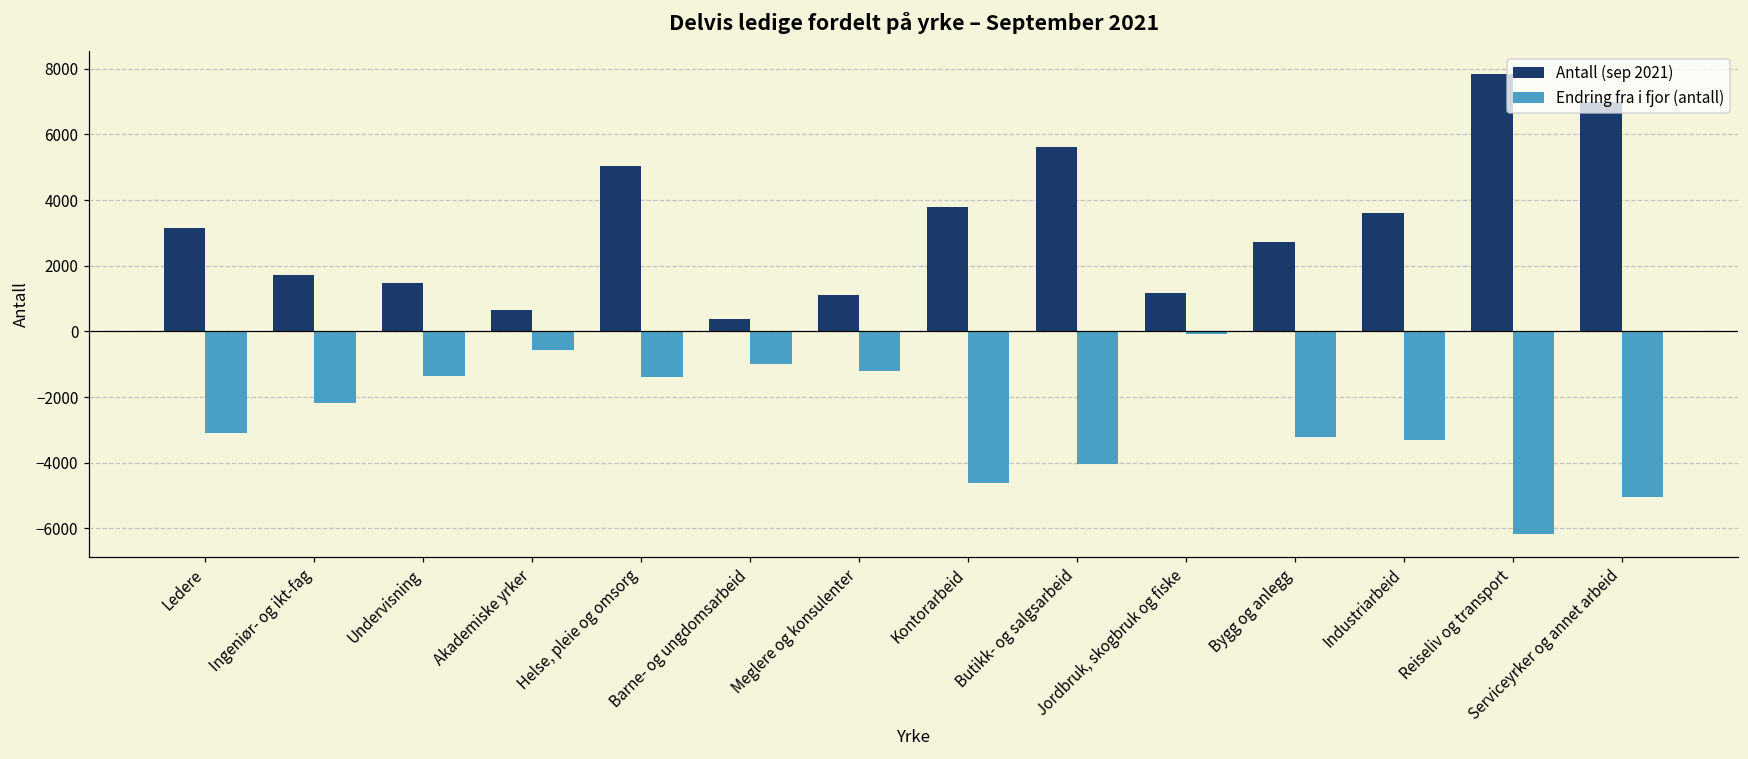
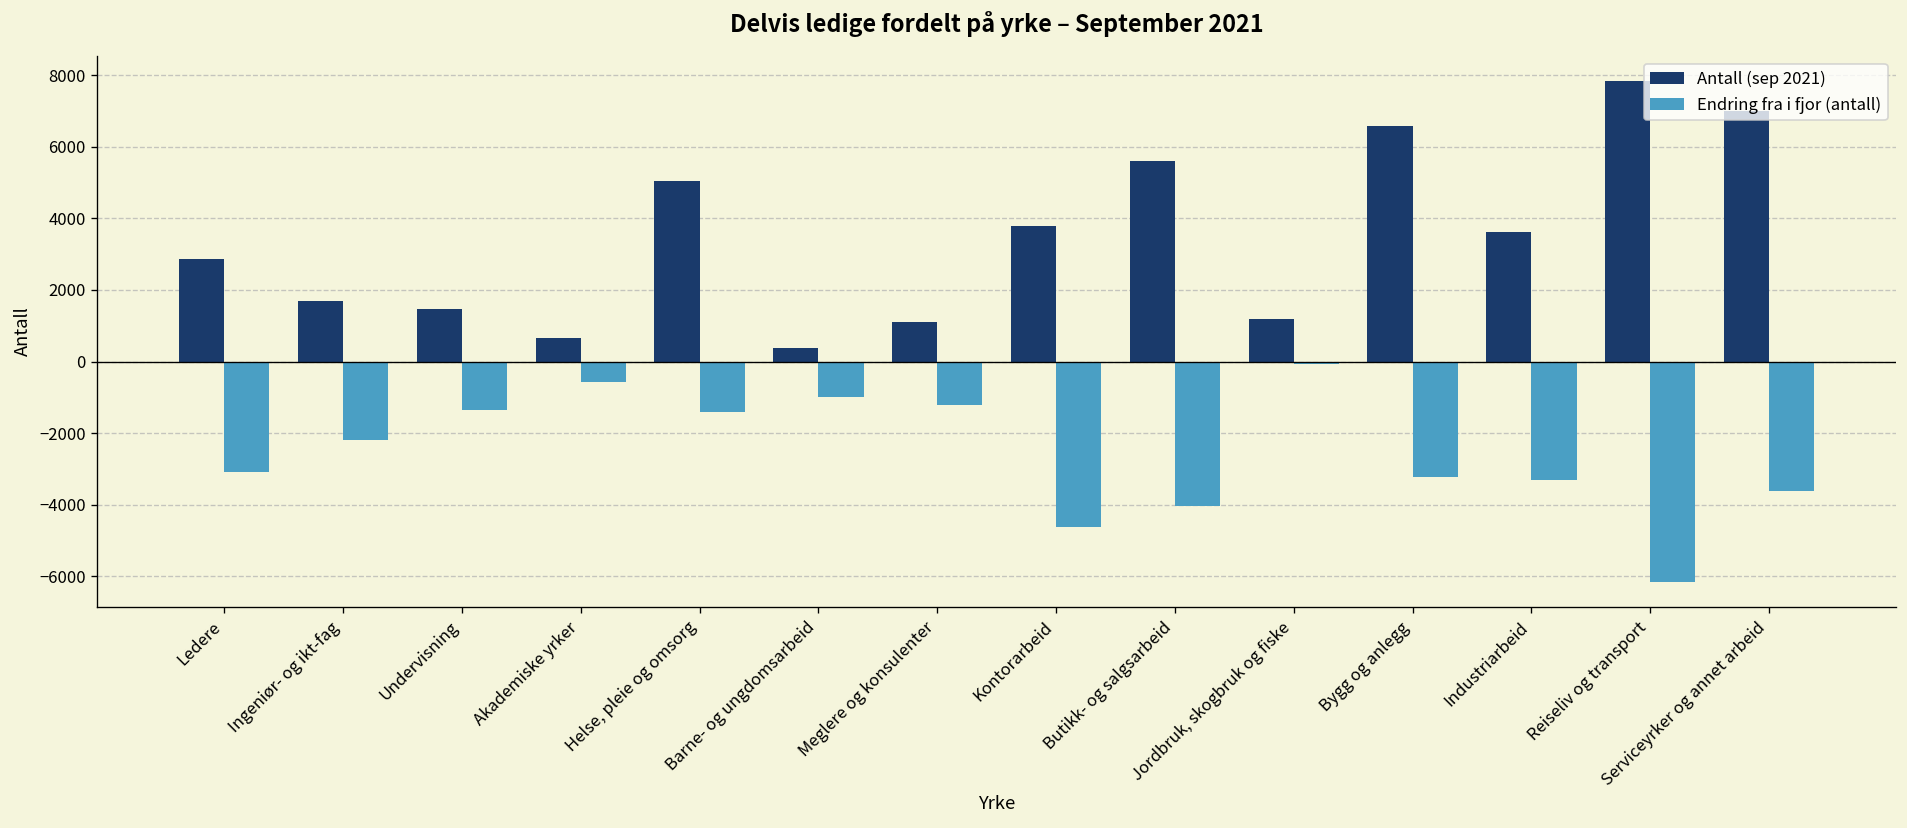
  {
    "Antall (sep 2021)": {
-     "Ledere": 3100,
+     "Ledere": 2900,
      "Ingeniør- og ikt-fag": 1700,
      "Undervisning": 1500,
      "Akademiske yrker": 700,
      "Helse, pleie og omsorg": 5000,
      "Barne- og ungdomsarbeid": 400,
      "Meglere og konsulenter": 1100,
      "Kontorarbeid": 3800,
      "Butikk- og salgsarbeid": 5600,
      "Jordbruk, skogbruk og fiske": 1200,
-     "Bygg og anlegg": 2700,
+     "Bygg og anlegg": 6600,
      "Industriarbeid": 3600,
      "Reiseliv og transport": 7800
    },
    "Endring fra i fjor (antall)": {
      "Ledere": -3100,
      "Ingeniør- og ikt-fag": -2200,
      "Undervisning": -1400,
      "Akademiske yrker": -600,
      "Helse, pleie og omsorg": -1400,
      "Barne- og ungdomsarbeid": -1000,
      "Meglere og konsulenter": -1200,
      "Kontorarbeid": -4600,
      "Butikk- og salgsarbeid": -4000,
      "Bygg og anlegg": -3200,
      "Industriarbeid": -3300,
      "Reiseliv og transport": -6200,
-     "Serviceyrker og annet arbeid": -5000
+     "Serviceyrker og annet arbeid": -3600
    }
  }
